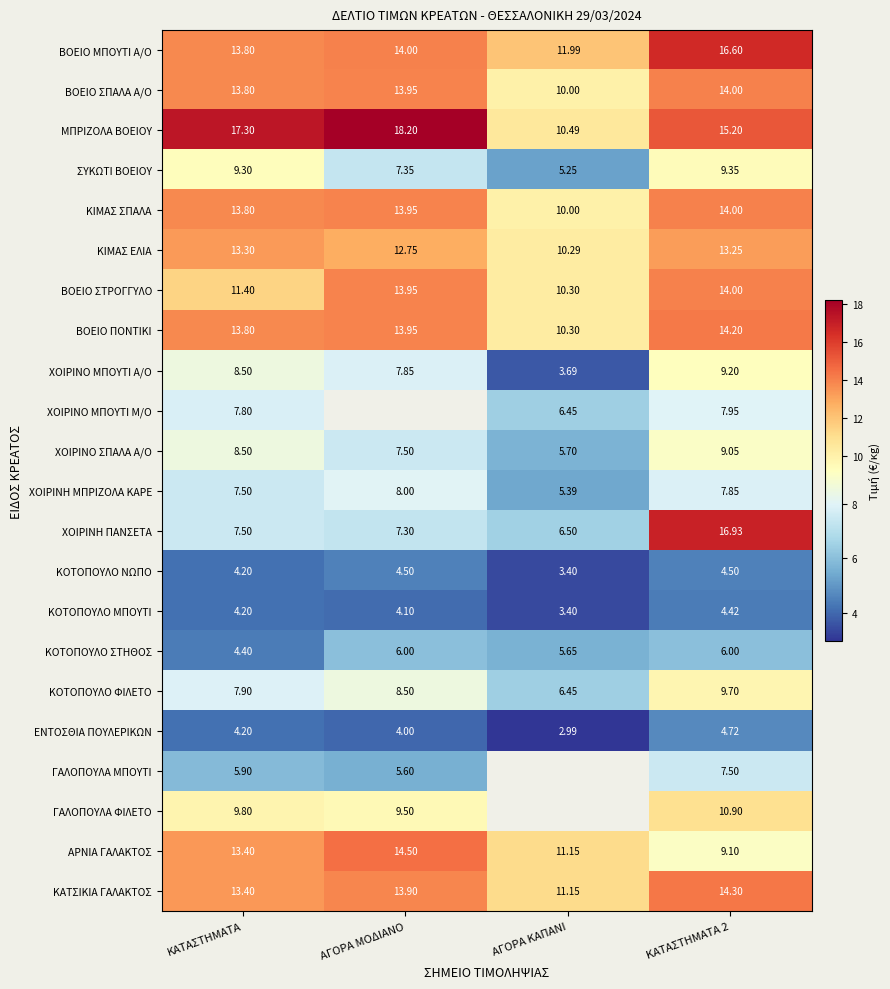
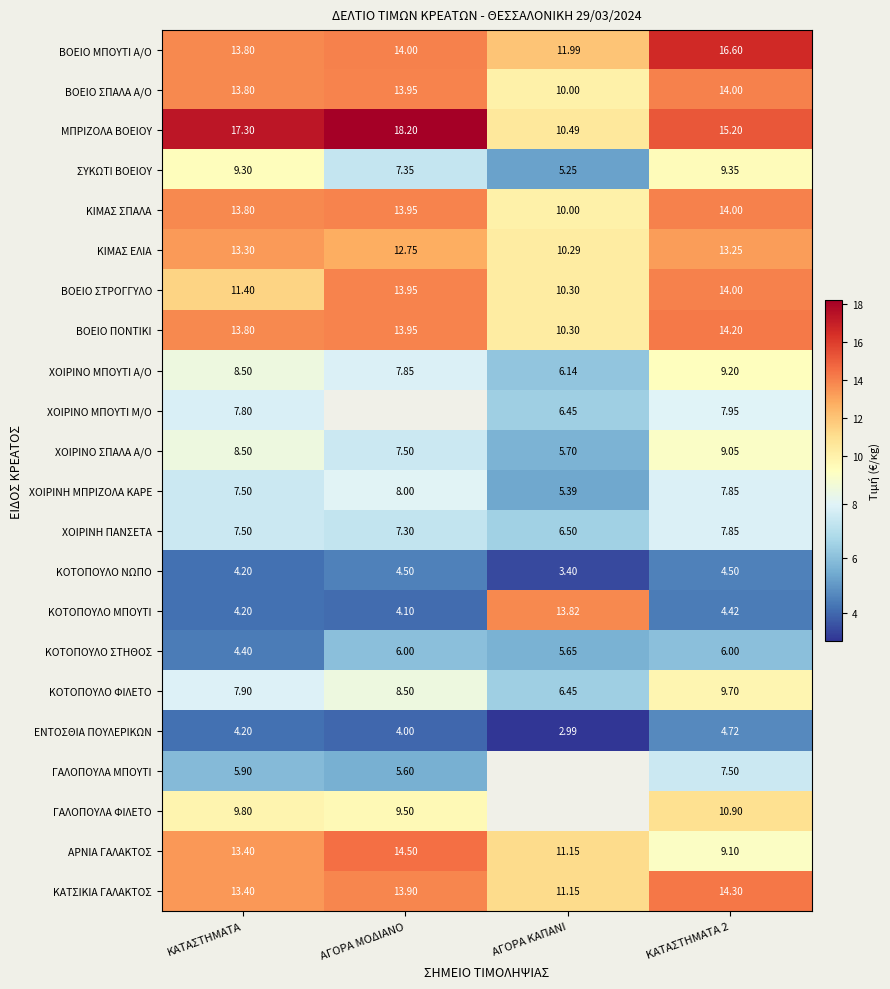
  {
    "ΒΟΕΙΟ ΜΠΟΥΤΙ Α/Ο": {
      "ΚΑΤΑΣΤΗΜΑΤΑ": 13.80,
      "ΑΓΟΡΑ ΜΟΔΙΑΝΟ": 14.00,
      "ΑΓΟΡΑ ΚΑΠΑΝΙ": 11.99,
      "ΚΑΤΑΣΤΗΜΑΤΑ 2": 16.60
    },
    "ΒΟΕΙΟ ΣΠΑΛΑ Α/Ο": {
      "ΚΑΤΑΣΤΗΜΑΤΑ": 13.80,
      "ΑΓΟΡΑ ΜΟΔΙΑΝΟ": 13.95,
      "ΑΓΟΡΑ ΚΑΠΑΝΙ": 10.00,
      "ΚΑΤΑΣΤΗΜΑΤΑ 2": 14.00
    },
    "ΜΠΡΙΖΟΛΑ ΒΟΕΙΟΥ": {
      "ΚΑΤΑΣΤΗΜΑΤΑ": 17.30,
      "ΑΓΟΡΑ ΜΟΔΙΑΝΟ": 18.20,
      "ΑΓΟΡΑ ΚΑΠΑΝΙ": 10.49,
      "ΚΑΤΑΣΤΗΜΑΤΑ 2": 15.20
    },
    "ΣΥΚΩΤΙ ΒΟΕΙΟΥ": {
      "ΚΑΤΑΣΤΗΜΑΤΑ": 9.30,
      "ΑΓΟΡΑ ΜΟΔΙΑΝΟ": 7.35,
      "ΑΓΟΡΑ ΚΑΠΑΝΙ": 5.25,
      "ΚΑΤΑΣΤΗΜΑΤΑ 2": 9.35
    },
    "ΚΙΜΑΣ ΣΠΑΛΑ": {
      "ΚΑΤΑΣΤΗΜΑΤΑ": 13.80,
      "ΑΓΟΡΑ ΜΟΔΙΑΝΟ": 13.95,
      "ΑΓΟΡΑ ΚΑΠΑΝΙ": 10.00,
      "ΚΑΤΑΣΤΗΜΑΤΑ 2": 14.00
    },
    "ΚΙΜΑΣ ΕΛΙΑ": {
      "ΚΑΤΑΣΤΗΜΑΤΑ": 13.30,
      "ΑΓΟΡΑ ΜΟΔΙΑΝΟ": 12.75,
      "ΑΓΟΡΑ ΚΑΠΑΝΙ": 10.29,
      "ΚΑΤΑΣΤΗΜΑΤΑ 2": 13.25
    },
    "ΒΟΕΙΟ ΣΤΡΟΓΓΥΛΟ": {
      "ΚΑΤΑΣΤΗΜΑΤΑ": 11.40,
      "ΑΓΟΡΑ ΜΟΔΙΑΝΟ": 13.95,
      "ΑΓΟΡΑ ΚΑΠΑΝΙ": 10.30,
      "ΚΑΤΑΣΤΗΜΑΤΑ 2": 14.00
    },
    "ΒΟΕΙΟ ΠΟΝΤΙΚΙ": {
      "ΚΑΤΑΣΤΗΜΑΤΑ": 13.80,
      "ΑΓΟΡΑ ΜΟΔΙΑΝΟ": 13.95,
      "ΑΓΟΡΑ ΚΑΠΑΝΙ": 10.30,
      "ΚΑΤΑΣΤΗΜΑΤΑ 2": 14.20
    },
    "ΧΟΙΡΙΝΟ ΜΠΟΥΤΙ Α/Ο": {
      "ΚΑΤΑΣΤΗΜΑΤΑ": 8.50,
      "ΑΓΟΡΑ ΜΟΔΙΑΝΟ": 7.85,
-     "ΑΓΟΡΑ ΚΑΠΑΝΙ": 3.69,
+     "ΑΓΟΡΑ ΚΑΠΑΝΙ": 6.14,
      "ΚΑΤΑΣΤΗΜΑΤΑ 2": 9.20
    },
    "ΧΟΙΡΙΝΟ ΜΠΟΥΤΙ Μ/Ο": {
      "ΚΑΤΑΣΤΗΜΑΤΑ": 7.80,
      "ΑΓΟΡΑ ΚΑΠΑΝΙ": 6.45,
      "ΚΑΤΑΣΤΗΜΑΤΑ 2": 7.95
    },
    "ΧΟΙΡΙΝΟ ΣΠΑΛΑ Α/Ο": {
      "ΚΑΤΑΣΤΗΜΑΤΑ": 8.50,
      "ΑΓΟΡΑ ΜΟΔΙΑΝΟ": 7.50,
      "ΑΓΟΡΑ ΚΑΠΑΝΙ": 5.70,
      "ΚΑΤΑΣΤΗΜΑΤΑ 2": 9.05
    },
    "ΧΟΙΡΙΝΗ ΜΠΡΙΖΟΛΑ ΚΑΡΕ": {
      "ΚΑΤΑΣΤΗΜΑΤΑ": 7.50,
      "ΑΓΟΡΑ ΜΟΔΙΑΝΟ": 8.00,
      "ΑΓΟΡΑ ΚΑΠΑΝΙ": 5.39,
      "ΚΑΤΑΣΤΗΜΑΤΑ 2": 7.85
    },
    "ΧΟΙΡΙΝΗ ΠΑΝΣΕΤΑ": {
      "ΚΑΤΑΣΤΗΜΑΤΑ": 7.50,
      "ΑΓΟΡΑ ΜΟΔΙΑΝΟ": 7.30,
      "ΑΓΟΡΑ ΚΑΠΑΝΙ": 6.50,
-     "ΚΑΤΑΣΤΗΜΑΤΑ 2": 16.93
+     "ΚΑΤΑΣΤΗΜΑΤΑ 2": 7.85
    },
    "ΚΟΤΟΠΟΥΛΟ ΝΩΠΟ": {
      "ΚΑΤΑΣΤΗΜΑΤΑ": 4.20,
      "ΑΓΟΡΑ ΜΟΔΙΑΝΟ": 4.50,
      "ΑΓΟΡΑ ΚΑΠΑΝΙ": 3.40,
      "ΚΑΤΑΣΤΗΜΑΤΑ 2": 4.50
    },
    "ΚΟΤΟΠΟΥΛΟ ΜΠΟΥΤΙ": {
      "ΚΑΤΑΣΤΗΜΑΤΑ": 4.20,
      "ΑΓΟΡΑ ΜΟΔΙΑΝΟ": 4.10,
-     "ΑΓΟΡΑ ΚΑΠΑΝΙ": 3.40,
+     "ΑΓΟΡΑ ΚΑΠΑΝΙ": 13.82,
      "ΚΑΤΑΣΤΗΜΑΤΑ 2": 4.42
    },
    "ΚΟΤΟΠΟΥΛΟ ΣΤΗΘΟΣ": {
      "ΚΑΤΑΣΤΗΜΑΤΑ": 4.40,
      "ΑΓΟΡΑ ΜΟΔΙΑΝΟ": 6.00,
      "ΑΓΟΡΑ ΚΑΠΑΝΙ": 5.65,
      "ΚΑΤΑΣΤΗΜΑΤΑ 2": 6.00
    },
    "ΚΟΤΟΠΟΥΛΟ ΦΙΛΕΤΟ": {
      "ΚΑΤΑΣΤΗΜΑΤΑ": 7.90,
      "ΑΓΟΡΑ ΜΟΔΙΑΝΟ": 8.50,
      "ΑΓΟΡΑ ΚΑΠΑΝΙ": 6.45,
      "ΚΑΤΑΣΤΗΜΑΤΑ 2": 9.70
    },
    "ΕΝΤΟΣΘΙΑ ΠΟΥΛΕΡΙΚΩΝ": {
      "ΚΑΤΑΣΤΗΜΑΤΑ": 4.20,
      "ΑΓΟΡΑ ΜΟΔΙΑΝΟ": 4.00,
      "ΑΓΟΡΑ ΚΑΠΑΝΙ": 2.99,
      "ΚΑΤΑΣΤΗΜΑΤΑ 2": 4.72
    },
    "ΓΑΛΟΠΟΥΛΑ ΜΠΟΥΤΙ": {
      "ΚΑΤΑΣΤΗΜΑΤΑ": 5.90,
      "ΑΓΟΡΑ ΜΟΔΙΑΝΟ": 5.60,
      "ΚΑΤΑΣΤΗΜΑΤΑ 2": 7.50
    },
    "ΓΑΛΟΠΟΥΛΑ ΦΙΛΕΤΟ": {
      "ΚΑΤΑΣΤΗΜΑΤΑ": 9.80,
      "ΑΓΟΡΑ ΜΟΔΙΑΝΟ": 9.50,
      "ΚΑΤΑΣΤΗΜΑΤΑ 2": 10.90
    },
    "ΑΡΝΙΑ ΓΑΛΑΚΤΟΣ": {
      "ΚΑΤΑΣΤΗΜΑΤΑ": 13.40,
      "ΑΓΟΡΑ ΜΟΔΙΑΝΟ": 14.50,
      "ΑΓΟΡΑ ΚΑΠΑΝΙ": 11.15,
      "ΚΑΤΑΣΤΗΜΑΤΑ 2": 9.10
    },
    "ΚΑΤΣΙΚΙΑ ΓΑΛΑΚΤΟΣ": {
      "ΚΑΤΑΣΤΗΜΑΤΑ": 13.40,
      "ΑΓΟΡΑ ΜΟΔΙΑΝΟ": 13.90,
      "ΑΓΟΡΑ ΚΑΠΑΝΙ": 11.15,
      "ΚΑΤΑΣΤΗΜΑΤΑ 2": 14.30
    }
  }
